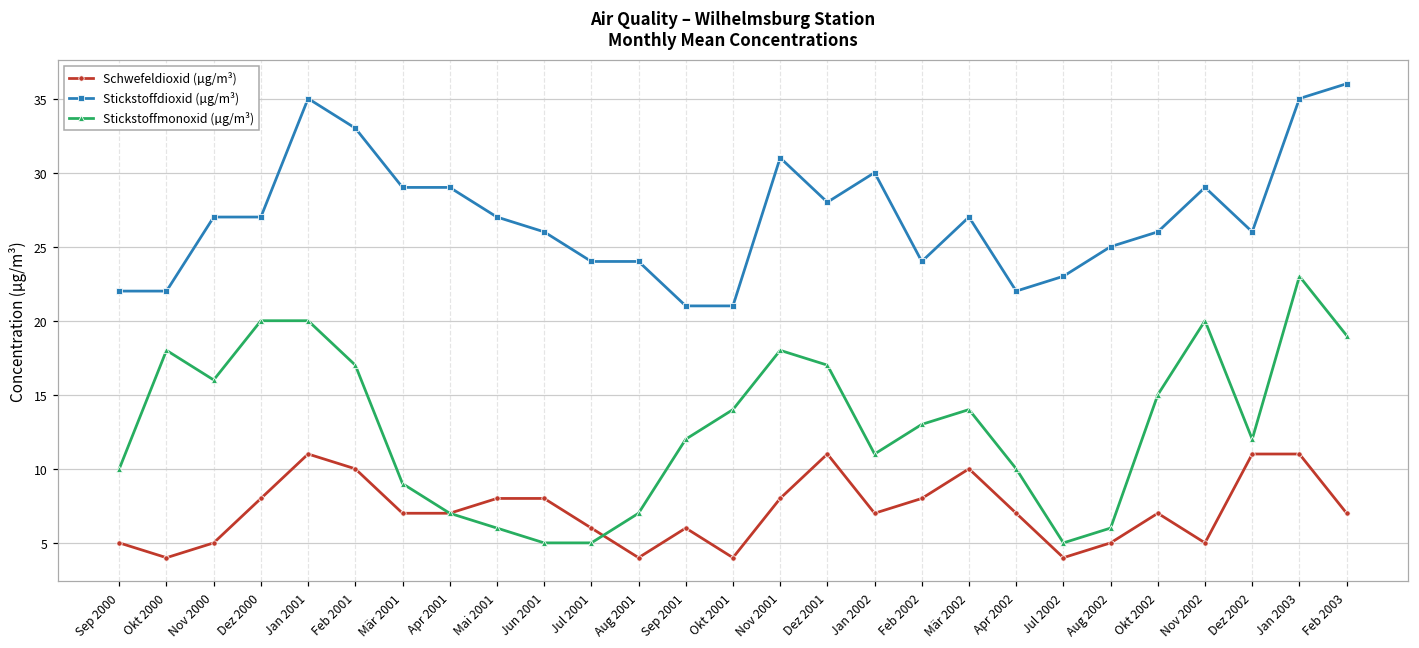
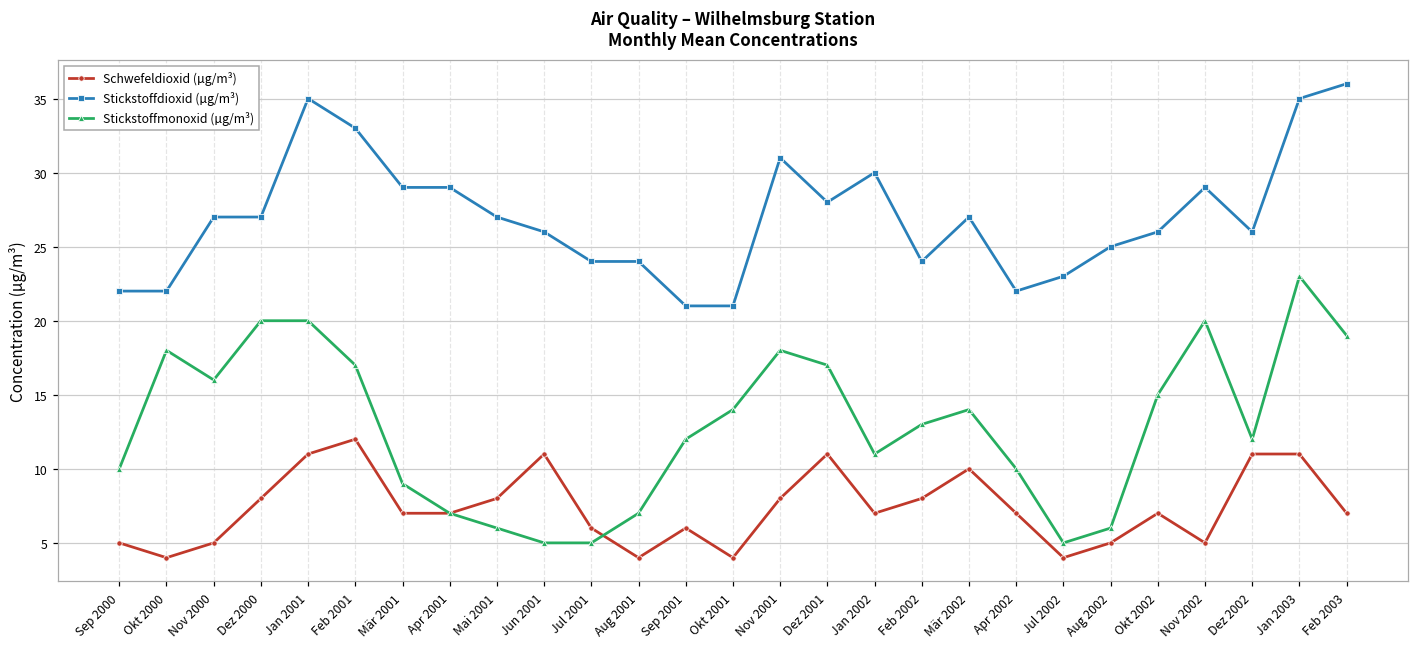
  {
    "Schwefeldioxid (µg/m³)": {
      "Sep 2000": 5,
      "Okt 2000": 4,
      "Nov 2000": 5,
      "Dez 2000": 8,
      "Jan 2001": 11,
-     "Feb 2001": 10,
+     "Feb 2001": 12,
      "Mär 2001": 7,
      "Mai 2001": 8,
-     "Jun 2001": 8,
+     "Jun 2001": 11,
      "Jul 2001": 6,
      "Aug 2001": 4,
      "Sep 2001": 6,
      "Okt 2001": 4,
      "Nov 2001": 8,
      "Dez 2001": 11,
      "Jan 2002": 7,
      "Feb 2002": 8,
      "Mär 2002": 10,
      "Apr 2002": 7,
      "Jul 2002": 4,
      "Aug 2002": 5,
      "Okt 2002": 7,
      "Nov 2002": 5,
      "Dez 2002": 11,
      "Jan 2003": 11,
      "Feb 2003": 7
    },
    "Stickstoffdioxid (µg/m³)": {
      "Sep 2000": 22,
      "Okt 2000": 22,
      "Nov 2000": 27,
      "Dez 2000": 27,
      "Jan 2001": 35,
      "Feb 2001": 33,
      "Mär 2001": 29,
      "Apr 2001": 29,
      "Mai 2001": 27,
      "Jun 2001": 26,
      "Jul 2001": 24,
      "Aug 2001": 24,
      "Sep 2001": 21,
      "Okt 2001": 21,
      "Nov 2001": 31,
      "Dez 2001": 28,
      "Jan 2002": 30,
      "Feb 2002": 24,
      "Mär 2002": 27,
      "Apr 2002": 22,
      "Jul 2002": 23,
      "Aug 2002": 25,
      "Okt 2002": 26,
      "Nov 2002": 29,
      "Dez 2002": 26,
      "Jan 2003": 35,
      "Feb 2003": 36
    },
    "Stickstoffmonoxid (µg/m³)": {
      "Sep 2000": 10,
      "Okt 2000": 18,
      "Nov 2000": 16,
      "Dez 2000": 20,
      "Jan 2001": 20,
      "Feb 2001": 17,
      "Mär 2001": 9,
      "Mai 2001": 6,
      "Jun 2001": 5,
      "Jul 2001": 5,
      "Aug 2001": 7,
      "Sep 2001": 12,
      "Okt 2001": 14,
      "Nov 2001": 18,
      "Dez 2001": 17,
      "Jan 2002": 11,
      "Feb 2002": 13,
      "Mär 2002": 14,
      "Apr 2002": 10,
      "Jul 2002": 5,
      "Aug 2002": 6,
      "Okt 2002": 15,
      "Nov 2002": 20,
      "Dez 2002": 12,
      "Jan 2003": 23,
      "Feb 2003": 19
    }
  }
